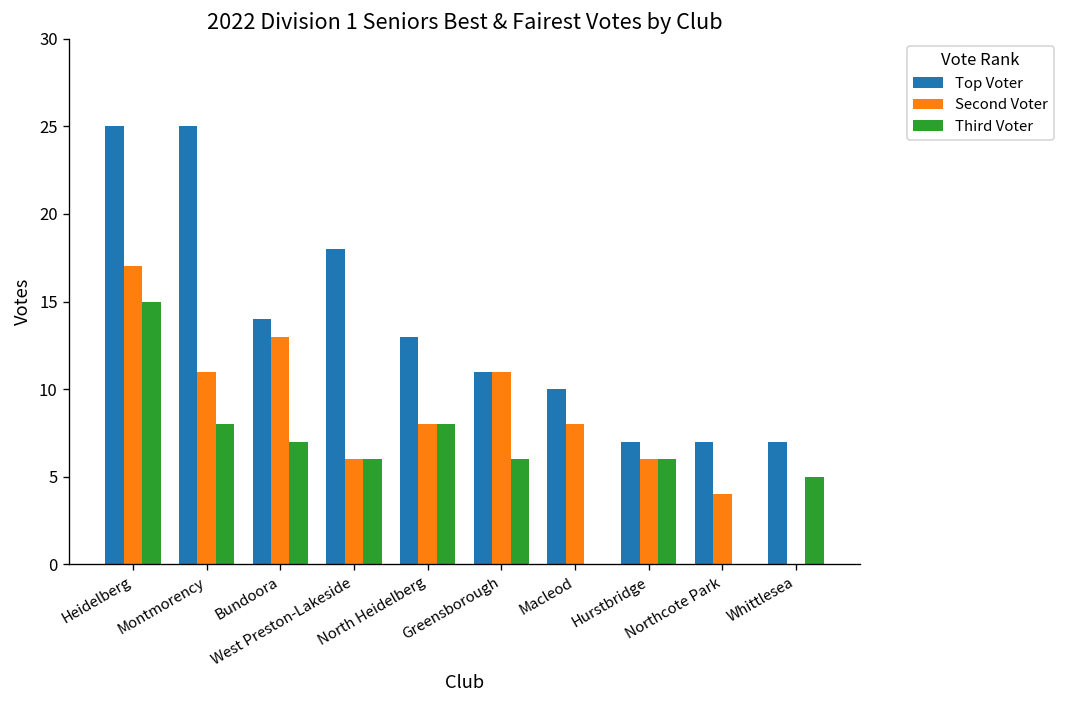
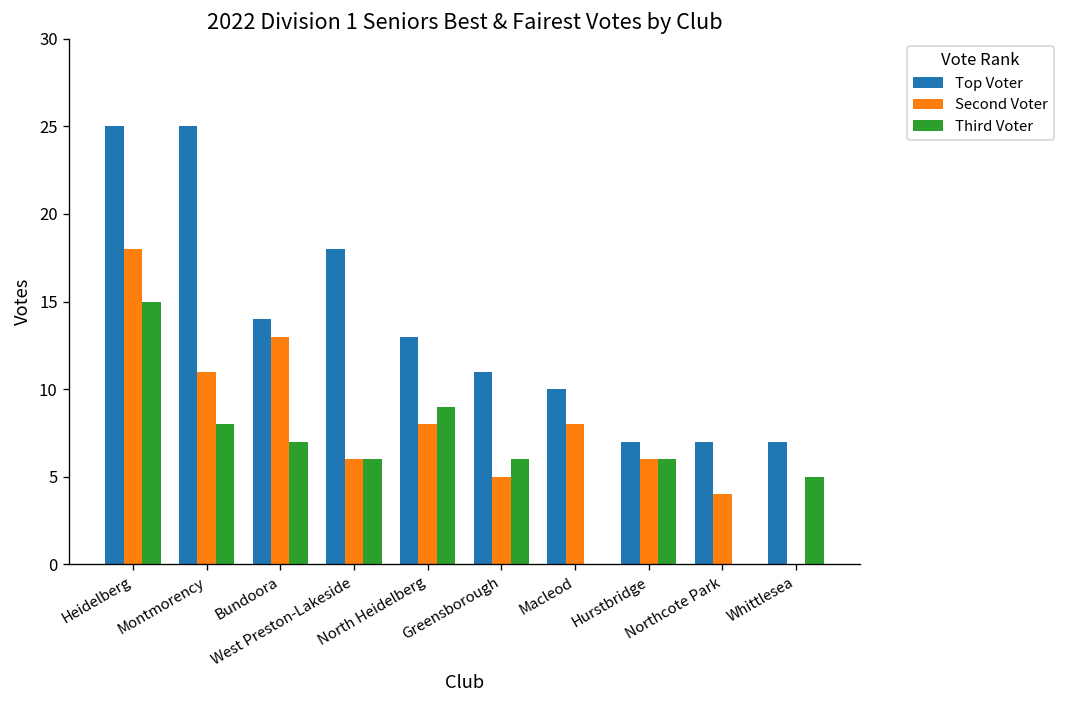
  {
    "Top Voter": {
      "Heidelberg": 25,
      "Montmorency": 25,
      "Bundoora": 14,
      "West Preston-Lakeside": 18,
      "North Heidelberg": 13,
      "Greensborough": 11,
      "Macleod": 10,
      "Hurstbridge": 7,
      "Northcote Park": 7,
      "Whittlesea": 7
    },
    "Second Voter": {
-     "Heidelberg": 17,
+     "Heidelberg": 18,
      "Montmorency": 11,
      "Bundoora": 13,
      "West Preston-Lakeside": 6,
      "North Heidelberg": 8,
-     "Greensborough": 11,
+     "Greensborough": 5,
      "Macleod": 8,
      "Hurstbridge": 6,
      "Northcote Park": 4,
      "Whittlesea": 0
    },
    "Third Voter": {
      "Heidelberg": 15,
      "Montmorency": 8,
      "Bundoora": 7,
      "West Preston-Lakeside": 6,
-     "North Heidelberg": 8,
+     "North Heidelberg": 9,
      "Greensborough": 6,
      "Macleod": 0,
      "Hurstbridge": 6,
      "Northcote Park": 0,
      "Whittlesea": 5
    }
  }
